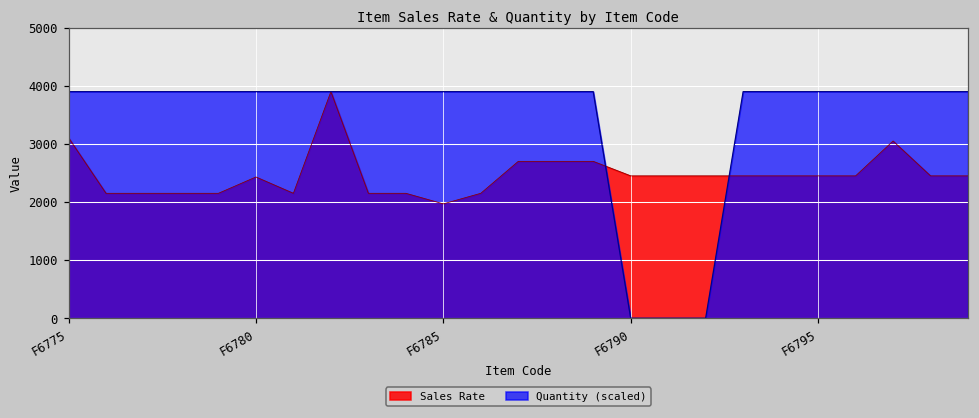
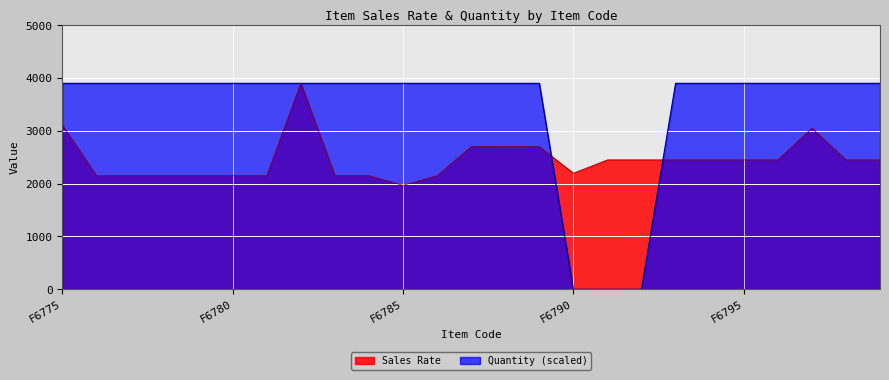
  {
    "Sales Rate": {
      "F6775": 3100,
-     "F6780": 2400,
+     "F6780": 2200,
      "F6785": 2000,
-     "F6790": 2500,
+     "F6790": 2200,
      "F6795": 2500
    },
    "Quantity (scaled)": {
      "F6775": 3900,
      "F6780": 3900,
      "F6785": 3900,
      "F6790": 0,
      "F6795": 3900
    }
  }
